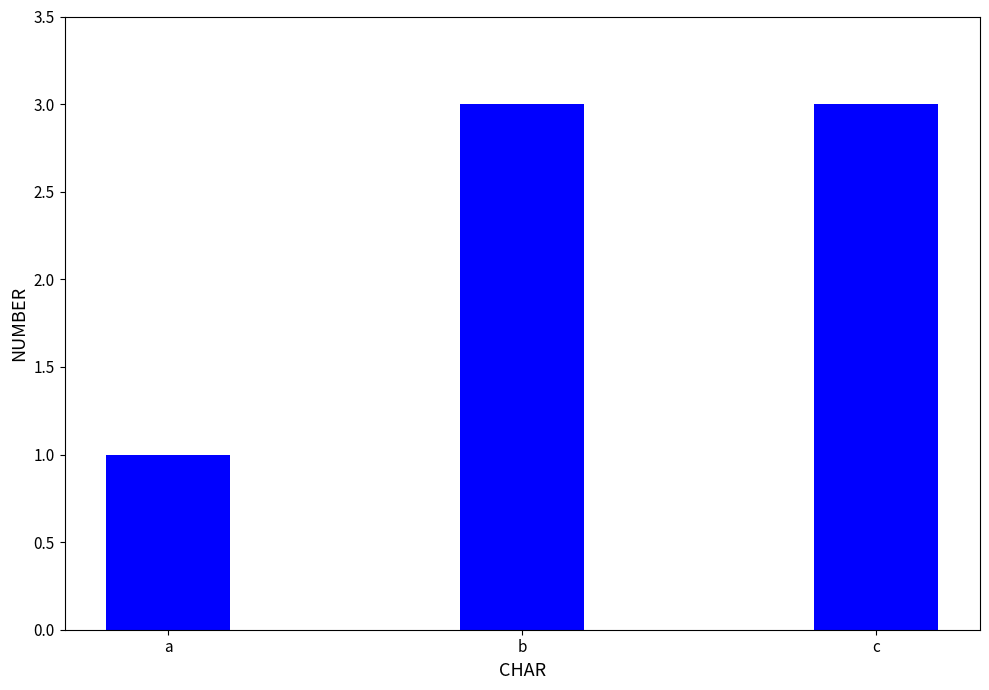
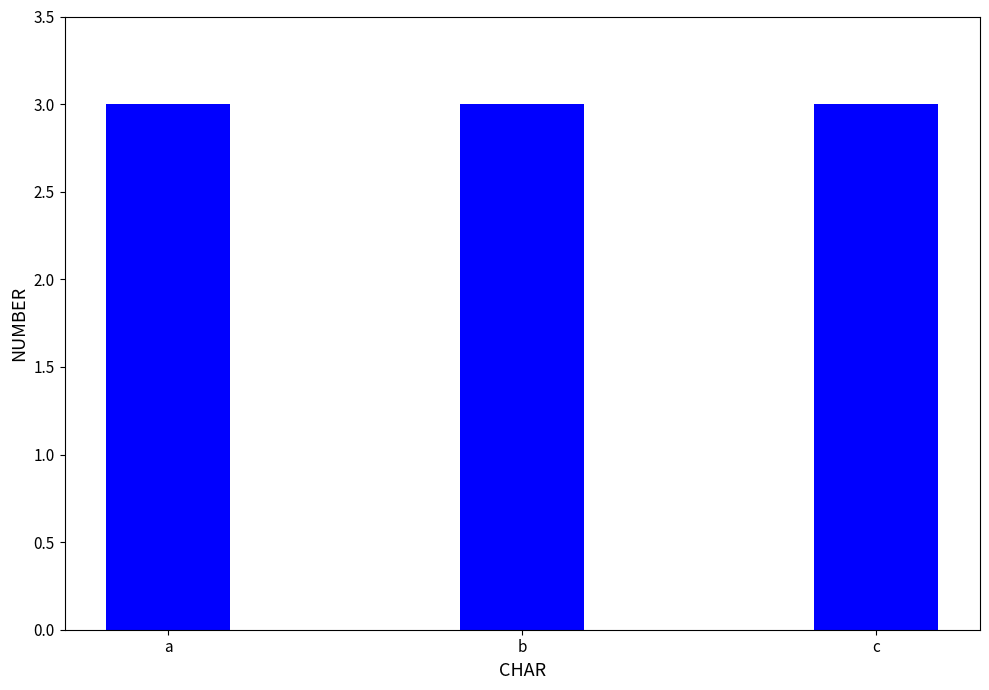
  {
-   "a": 1,
+   "a": 3,
    "b": 3,
    "c": 3
  }
